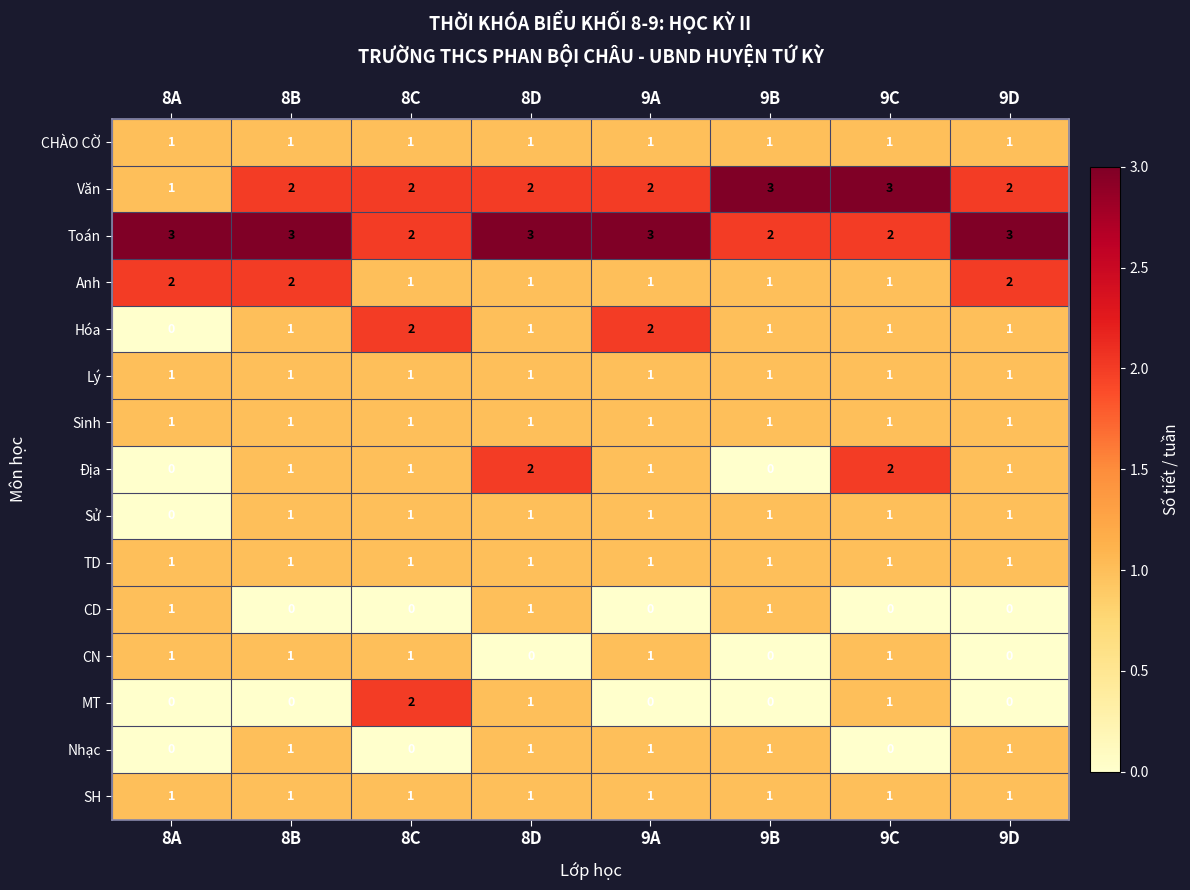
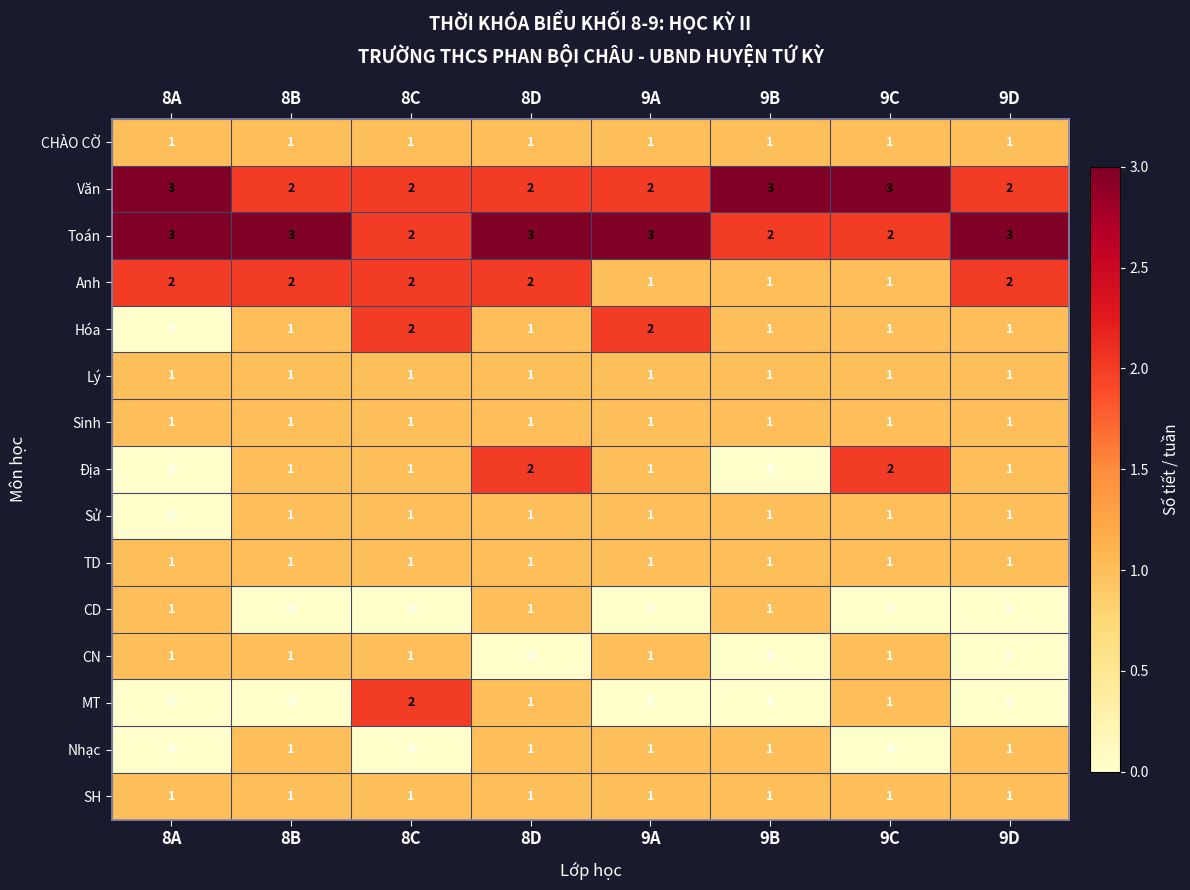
  {
    "CHÀO CỜ": {
      "8A": 1,
      "8B": 1,
      "8C": 1,
      "8D": 1,
      "9A": 1,
      "9B": 1,
      "9C": 1,
      "9D": 1
    },
    "Văn": {
-     "8A": 1,
+     "8A": 3,
      "8B": 2,
      "8C": 2,
      "8D": 2,
      "9A": 2,
      "9B": 3,
      "9C": 3,
      "9D": 2
    },
    "Toán": {
      "8A": 3,
      "8B": 3,
      "8C": 2,
      "8D": 3,
      "9A": 3,
      "9B": 2,
      "9C": 2,
      "9D": 3
    },
    "Anh": {
      "8A": 2,
      "8B": 2,
-     "8C": 1,
-     "8D": 1,
+     "8C": 2,
+     "8D": 2,
      "9A": 1,
      "9B": 1,
      "9C": 1,
      "9D": 2
    },
    "Hóa": {
      "8A": 0,
      "8B": 1,
      "8C": 2,
      "8D": 1,
      "9A": 2,
      "9B": 1,
      "9C": 1,
      "9D": 1
    },
    "Lý": {
      "8A": 1,
      "8B": 1,
      "8C": 1,
      "8D": 1,
      "9A": 1,
      "9B": 1,
      "9C": 1,
      "9D": 1
    },
    "Sinh": {
      "8A": 1,
      "8B": 1,
      "8C": 1,
      "8D": 1,
      "9A": 1,
      "9B": 1,
      "9C": 1,
      "9D": 1
    },
    "Địa": {
      "8A": 0,
      "8B": 1,
      "8C": 1,
      "8D": 2,
      "9A": 1,
      "9B": 0,
      "9C": 2,
      "9D": 1
    },
    "Sử": {
      "8A": 0,
      "8B": 1,
      "8C": 1,
      "8D": 1,
      "9A": 1,
      "9B": 1,
      "9C": 1,
      "9D": 1
    },
    "TD": {
      "8A": 1,
      "8B": 1,
      "8C": 1,
      "8D": 1,
      "9A": 1,
      "9B": 1,
      "9C": 1,
      "9D": 1
    },
    "CD": {
      "8A": 1,
      "8B": 0,
      "8C": 0,
      "8D": 1,
      "9A": 0,
      "9B": 1,
      "9C": 0,
      "9D": 0
    },
    "CN": {
      "8A": 1,
      "8B": 1,
      "8C": 1,
      "8D": 0,
      "9A": 1,
      "9B": 0,
      "9C": 1,
      "9D": 0
    },
    "MT": {
      "8A": 0,
      "8B": 0,
      "8C": 2,
      "8D": 1,
      "9A": 0,
      "9B": 0,
      "9C": 1,
      "9D": 0
    },
    "Nhạc": {
      "8A": 0,
      "8B": 1,
      "8C": 0,
      "8D": 1,
      "9A": 1,
      "9B": 1,
      "9C": 0,
      "9D": 1
    },
    "SH": {
      "8A": 1,
      "8B": 1,
      "8C": 1,
      "8D": 1,
      "9A": 1,
      "9B": 1,
      "9C": 1,
      "9D": 1
    }
  }
